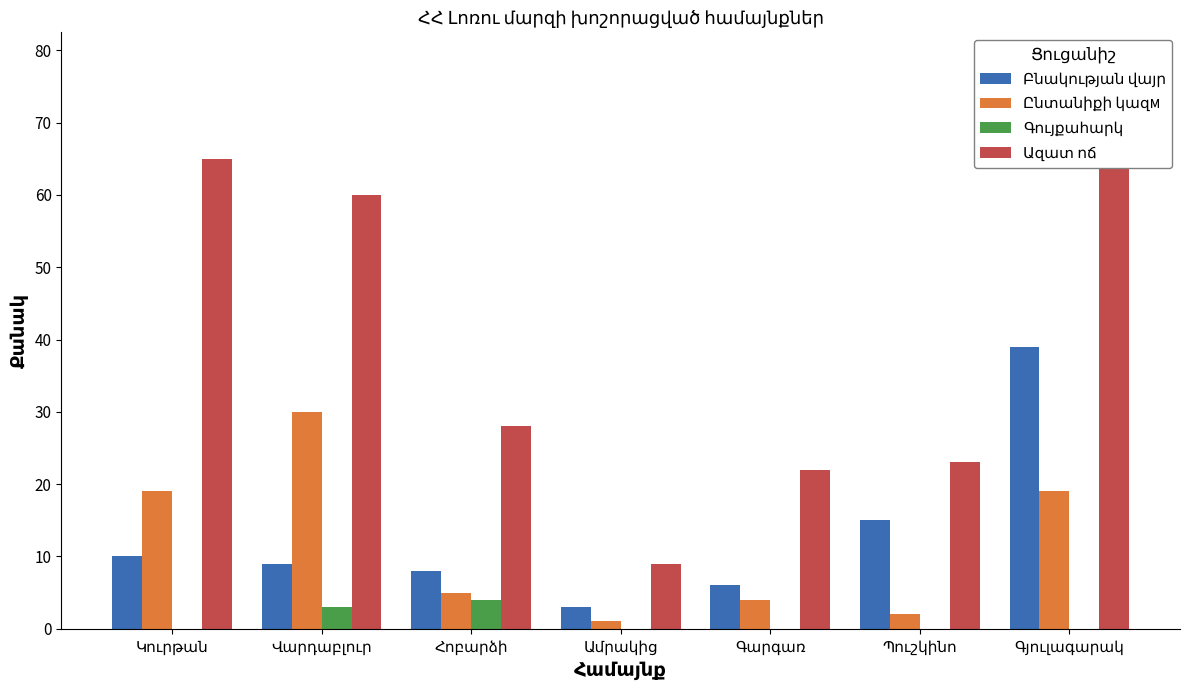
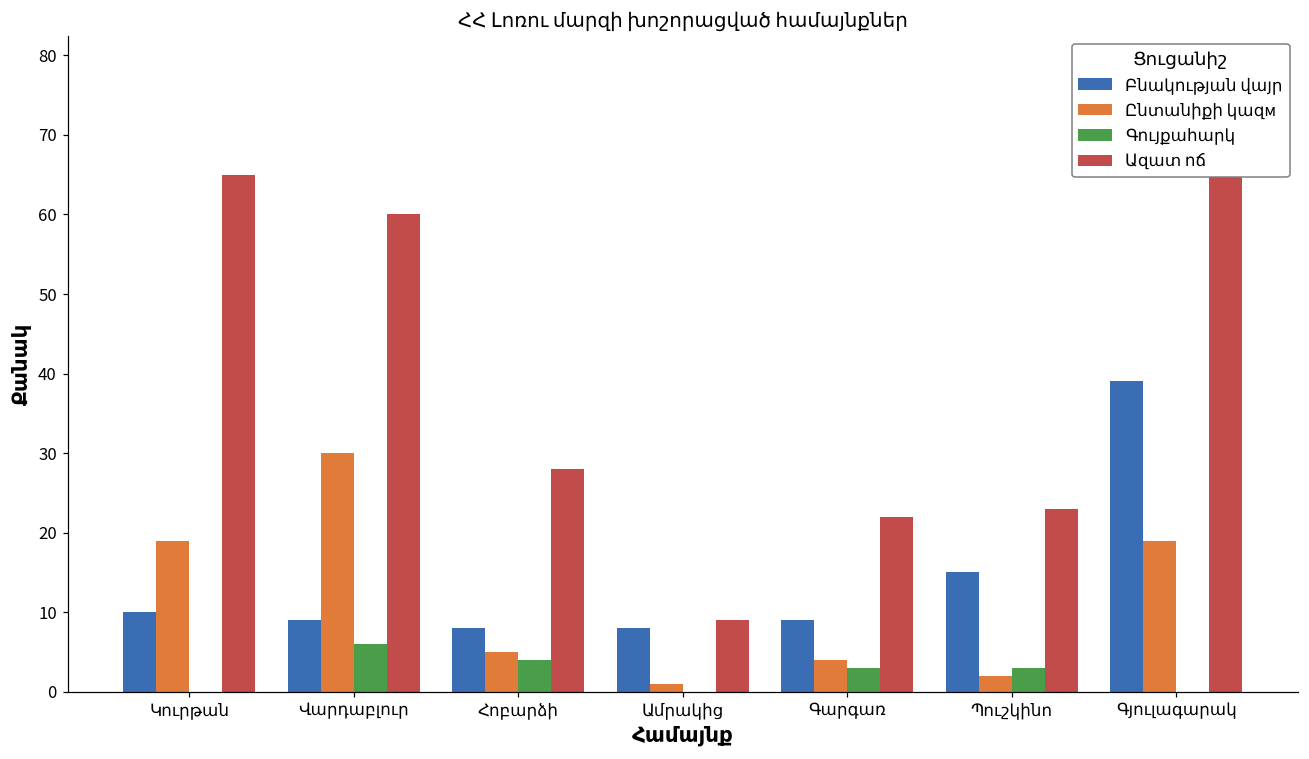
  {
    "Բնակության վայր": {
      "Կուրթան": 10,
      "Վարդաբլուր": 9,
      "Հոբարձի": 8,
-     "Ամրակից": 3,
-     "Գարգառ": 6,
+     "Ամրակից": 8,
+     "Գարգառ": 9,
      "Պուշկինո": 15,
      "Գյուլագարակ": 39
    },
    "Գույքահարկ": {
      "Կուրթան": 0,
-     "Վարդաբլուր": 3,
+     "Վարդաբլուր": 6,
      "Հոբարձի": 4,
      "Ամրակից": 0,
-     "Գարգառ": 0,
-     "Պուշկինո": 0,
+     "Գարգառ": 3,
+     "Պուշկինո": 3,
      "Գյուլագարակ": 0
    }
  }
